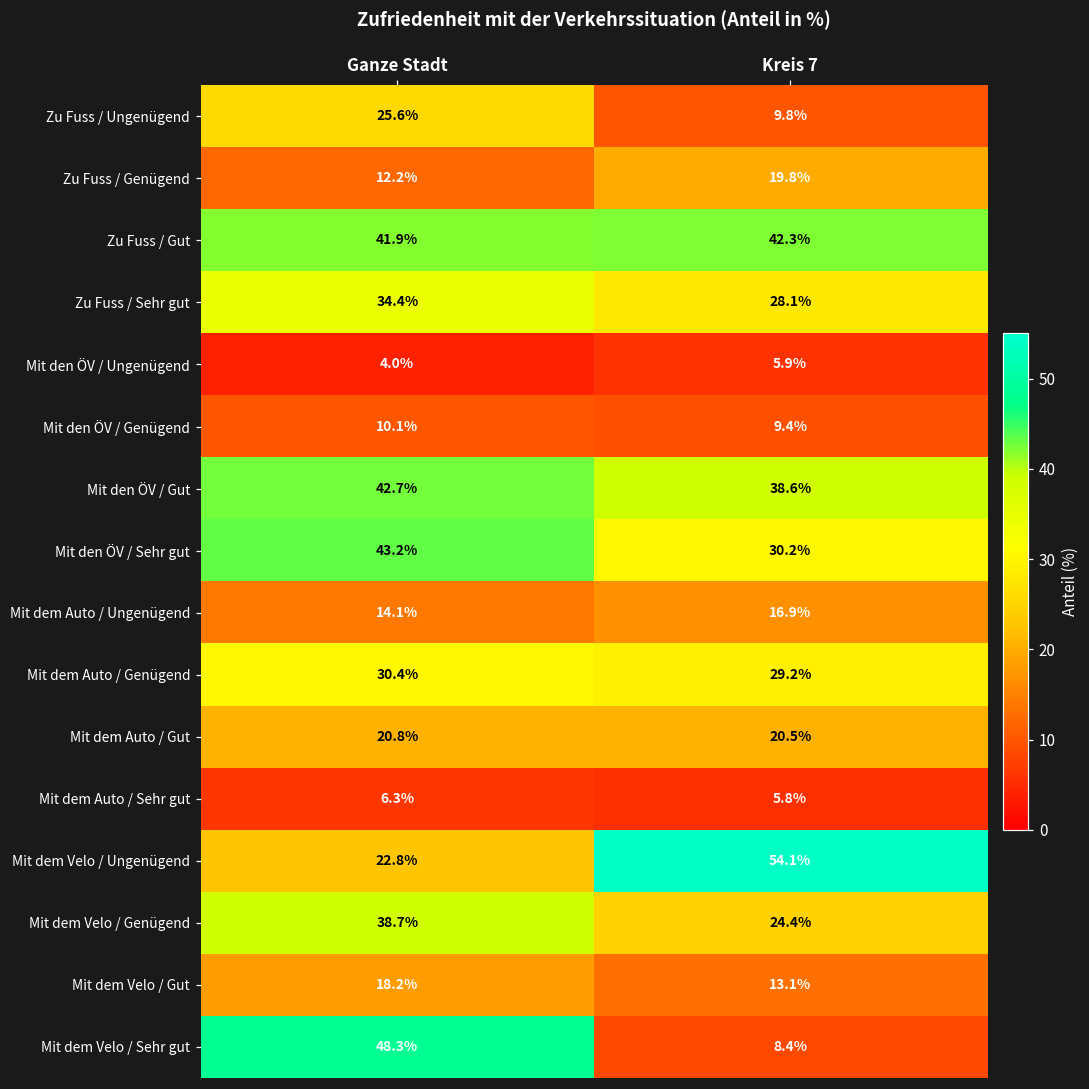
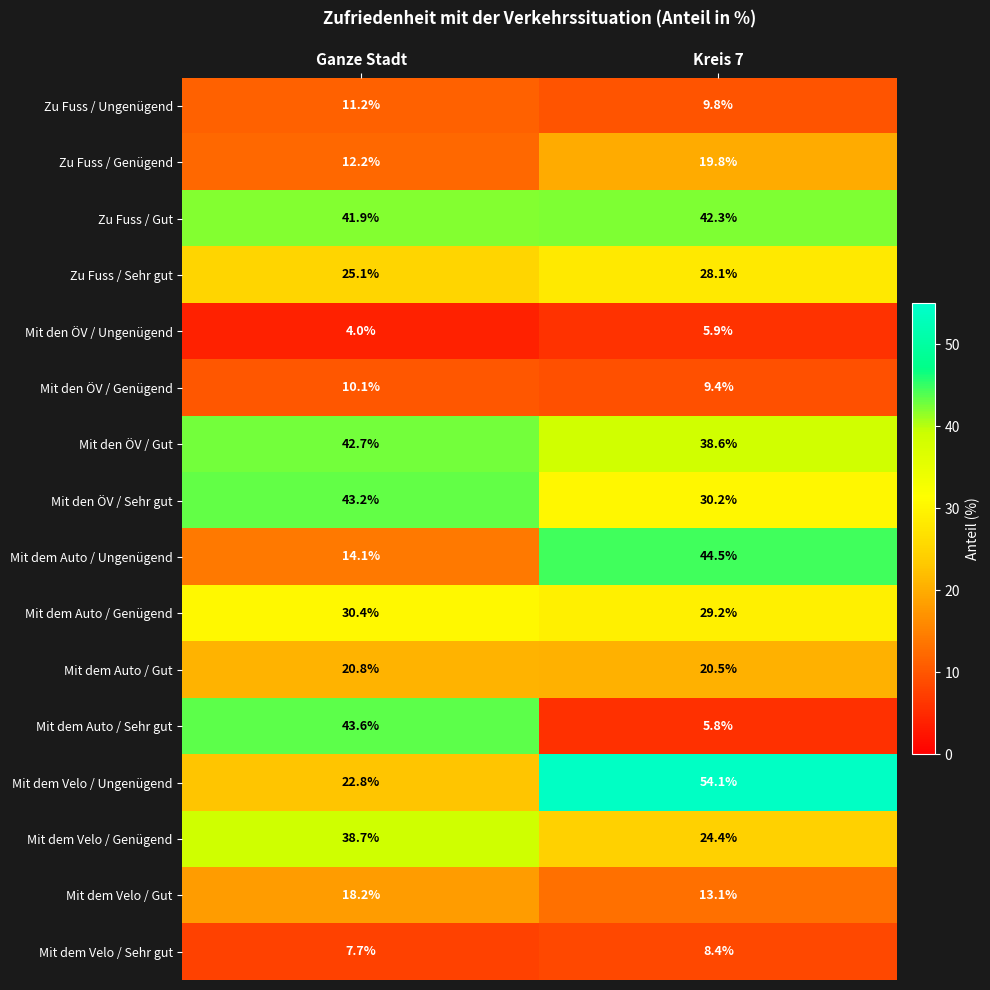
  {
    "Zu Fuss / Ungenügend": {
-     "Ganze Stadt": "25.6%",
+     "Ganze Stadt": "11.2%",
      "Kreis 7": "9.8%"
    },
    "Zu Fuss / Genügend": {
      "Ganze Stadt": "12.2%",
      "Kreis 7": "19.8%"
    },
    "Zu Fuss / Gut": {
      "Ganze Stadt": "41.9%",
      "Kreis 7": "42.3%"
    },
    "Zu Fuss / Sehr gut": {
-     "Ganze Stadt": "34.4%",
+     "Ganze Stadt": "25.1%",
      "Kreis 7": "28.1%"
    },
    "Mit den ÖV / Ungenügend": {
      "Ganze Stadt": "4.0%",
      "Kreis 7": "5.9%"
    },
    "Mit den ÖV / Genügend": {
      "Ganze Stadt": "10.1%",
      "Kreis 7": "9.4%"
    },
    "Mit den ÖV / Gut": {
      "Ganze Stadt": "42.7%",
      "Kreis 7": "38.6%"
    },
    "Mit den ÖV / Sehr gut": {
      "Ganze Stadt": "43.2%",
      "Kreis 7": "30.2%"
    },
    "Mit dem Auto / Ungenügend": {
      "Ganze Stadt": "14.1%",
-     "Kreis 7": "16.9%"
+     "Kreis 7": "44.5%"
    },
    "Mit dem Auto / Genügend": {
      "Ganze Stadt": "30.4%",
      "Kreis 7": "29.2%"
    },
    "Mit dem Auto / Gut": {
      "Ganze Stadt": "20.8%",
      "Kreis 7": "20.5%"
    },
    "Mit dem Auto / Sehr gut": {
-     "Ganze Stadt": "6.3%",
+     "Ganze Stadt": "43.6%",
      "Kreis 7": "5.8%"
    },
    "Mit dem Velo / Ungenügend": {
      "Ganze Stadt": "22.8%",
      "Kreis 7": "54.1%"
    },
    "Mit dem Velo / Genügend": {
      "Ganze Stadt": "38.7%",
      "Kreis 7": "24.4%"
    },
    "Mit dem Velo / Gut": {
      "Ganze Stadt": "18.2%",
      "Kreis 7": "13.1%"
    },
    "Mit dem Velo / Sehr gut": {
-     "Ganze Stadt": "48.3%",
+     "Ganze Stadt": "7.7%",
      "Kreis 7": "8.4%"
    }
  }
